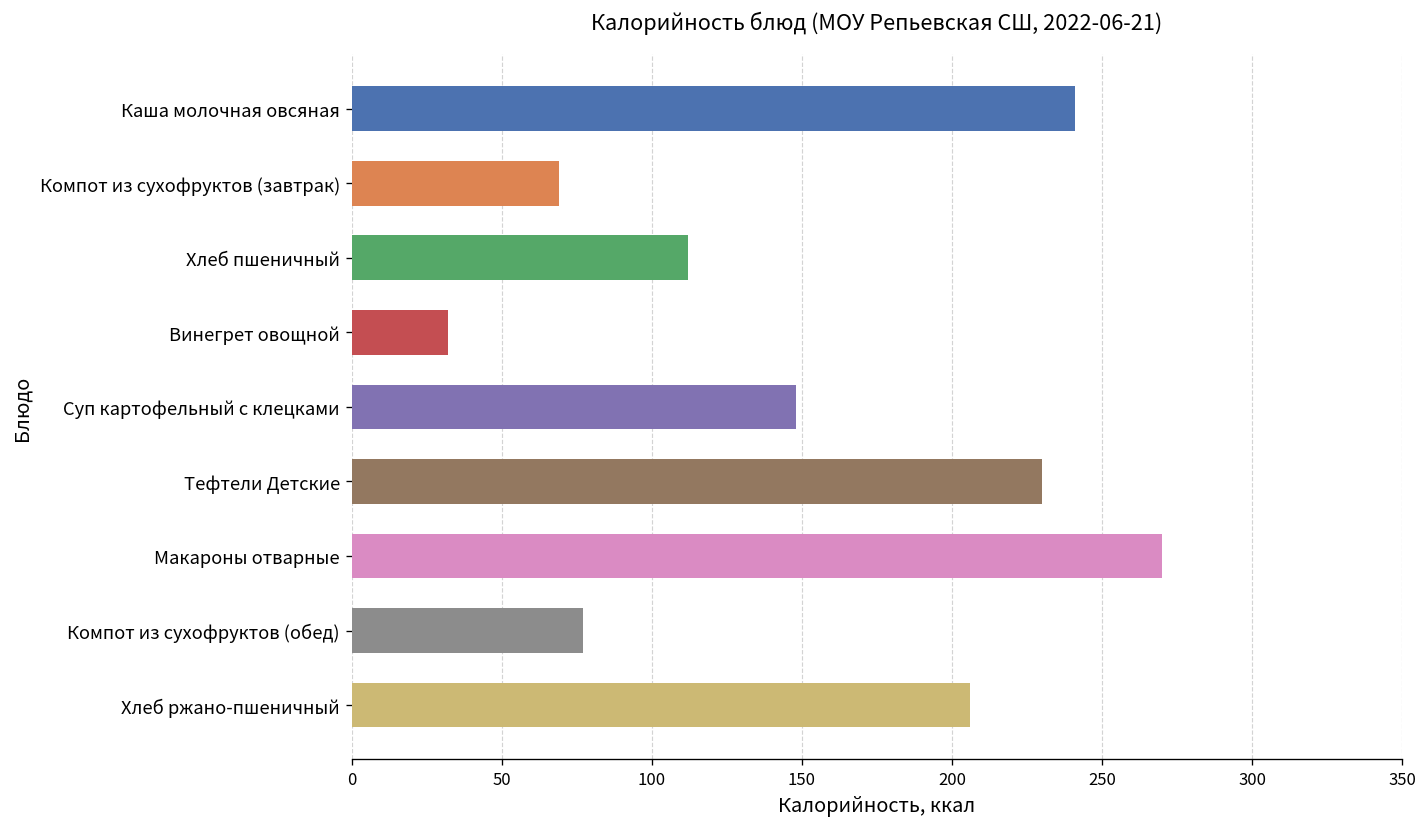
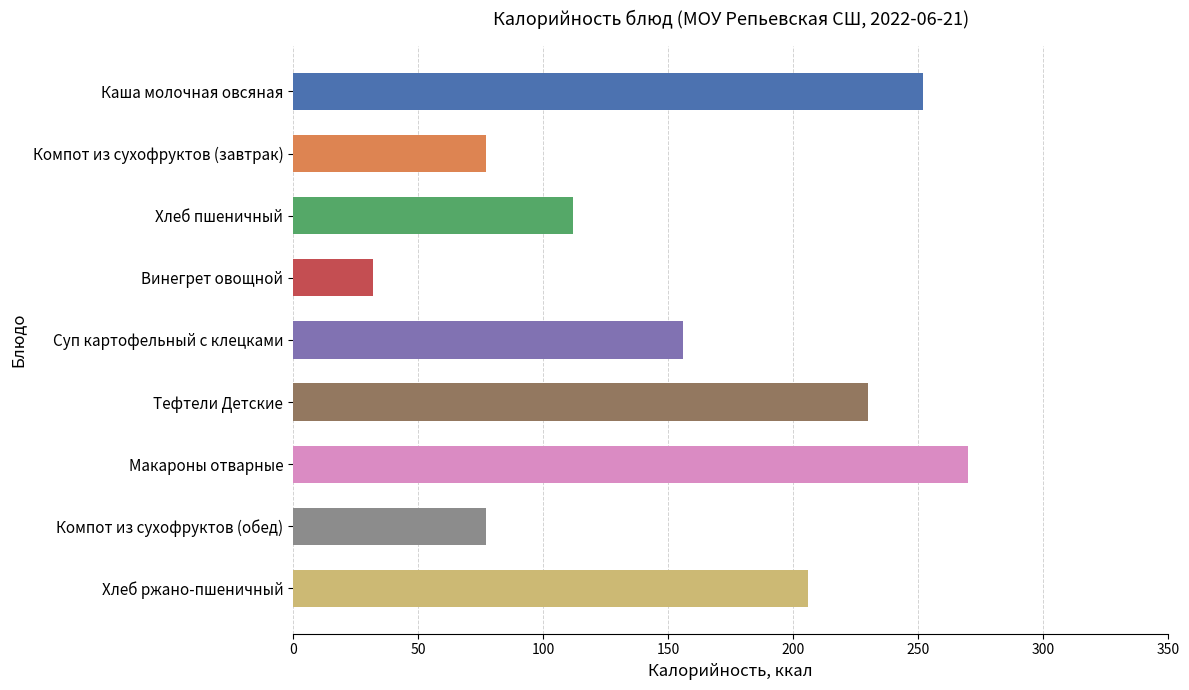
  {
-   "Каша молочная овсяная": 241,
-   "Компот из сухофруктов (завтрак)": 69,
+   "Каша молочная овсяная": 252,
+   "Компот из сухофруктов (завтрак)": 77,
    "Хлеб пшеничный": 112,
    "Винегрет овощной": 32,
-   "Суп картофельный с клецками": 148,
+   "Суп картофельный с клецками": 156,
    "Тефтели Детские": 230,
    "Макароны отварные": 270,
    "Компот из сухофруктов (обед)": 77,
    "Хлеб ржано-пшеничный": 206
  }
